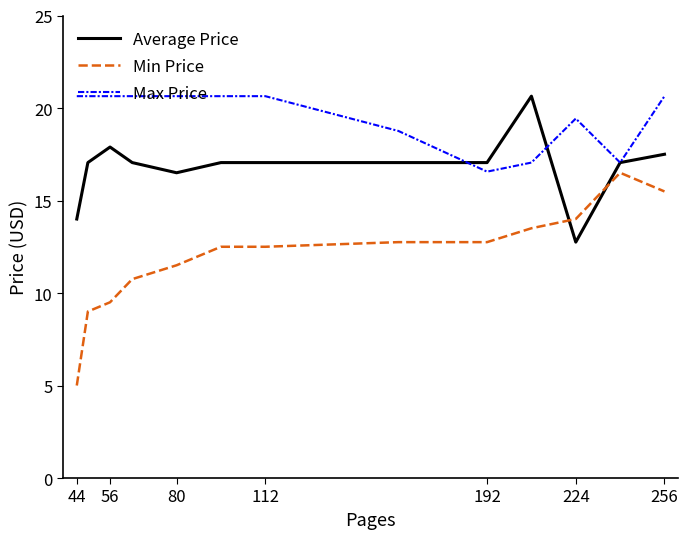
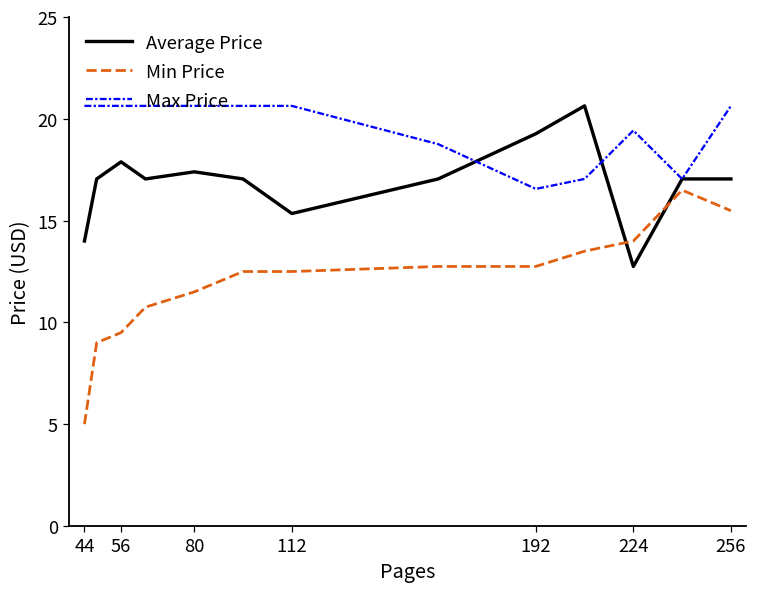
  {
    "Average Price": {
      "44": 14.0,
      "56": 17.9,
-     "80": 16.5,
-     "112": 17.1,
-     "192": 17.1,
+     "80": 17.4,
+     "112": 15.4,
+     "192": 19.3,
      "224": 12.8,
-     "256": 17.5
+     "256": 17.1
    },
    "Min Price": {
      "44": 5.0,
      "56": 9.5,
      "80": 11.5,
      "112": 12.5,
      "192": 12.8,
      "224": 14.0,
      "256": 15.5
    },
    "Max Price": {
      "44": 20.6,
      "56": 20.6,
      "80": 20.6,
      "112": 20.6,
      "192": 16.6,
      "224": 19.4,
      "256": 20.6
    }
  }
